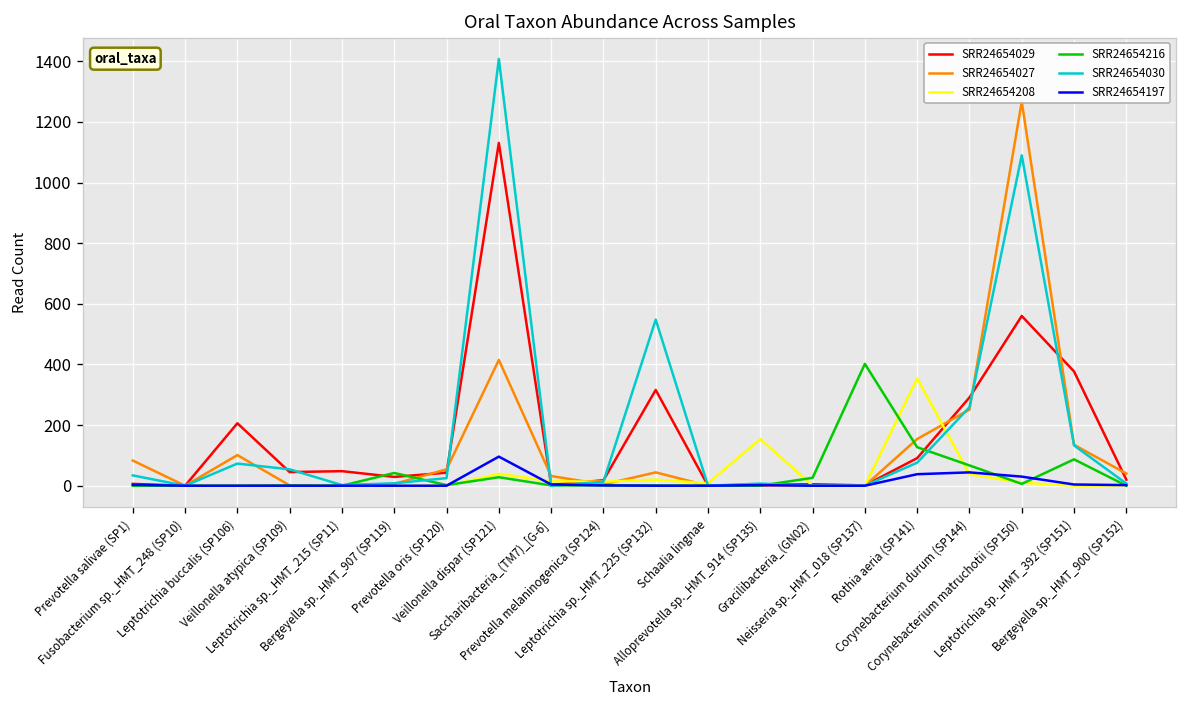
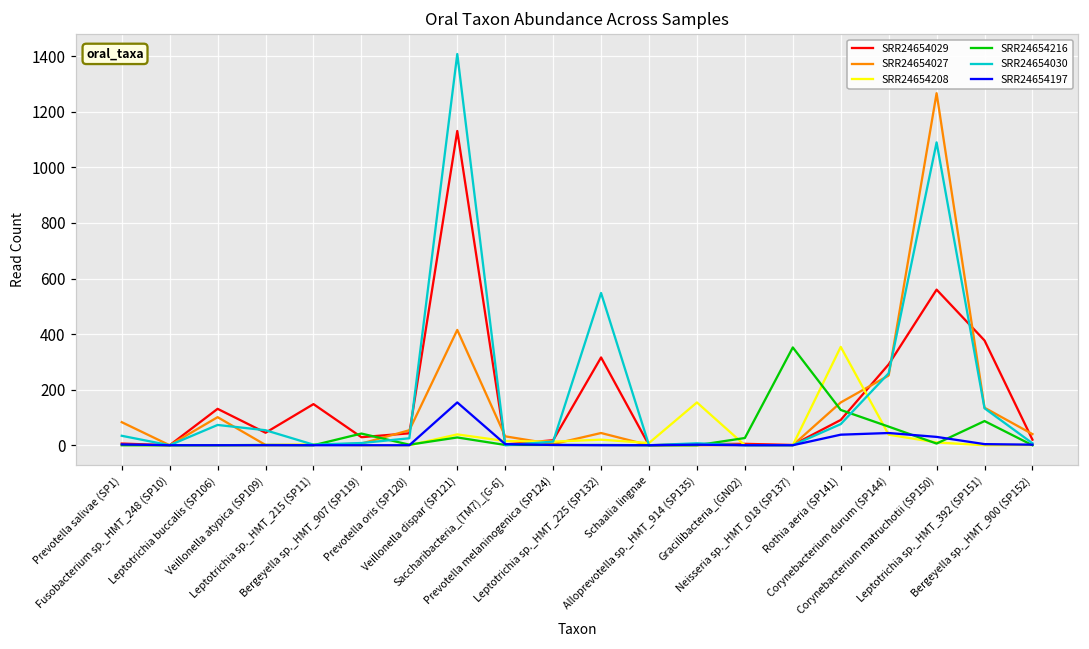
  {
    "SRR24654029": {
-     "Leptotrichia buccalis (SP106)": 210,
-     "Leptotrichia sp._HMT_215 (SP11)": 50,
+     "Leptotrichia buccalis (SP106)": 130,
+     "Leptotrichia sp._HMT_215 (SP11)": 150,
      "Bergeyella sp._HMT_907 (SP119)": 30,
      "Prevotella oris (SP120)": 40,
      "Veillonella dispar (SP121)": 1130,
      "Leptotrichia sp._HMT_225 (SP132)": 320,
      "Rothia aeria (SP141)": 90,
      "Corynebacterium durum (SP144)": 290,
      "Corynebacterium matruchotii (SP150)": 560,
      "Leptotrichia sp._HMT_392 (SP151)": 380,
      "Bergeyella sp._HMT_900 (SP152)": 20
    },
    "SRR24654027": {
      "Prevotella salivae (SP1)": 80,
      "Leptotrichia buccalis (SP106)": 100,
      "Prevotella oris (SP120)": 50,
      "Veillonella dispar (SP121)": 420,
      "Saccharibacteria_(TM7)_[G-6]": 30,
      "Leptotrichia sp._HMT_225 (SP132)": 40,
      "Rothia aeria (SP141)": 150,
      "Corynebacterium matruchotii (SP150)": 1270,
      "Bergeyella sp._HMT_900 (SP152)": 40
    },
    "SRR24654208": {
      "Veillonella dispar (SP121)": 40,
      "Saccharibacteria_(TM7)_[G-6]": 20,
      "Leptotrichia sp._HMT_225 (SP132)": 20,
      "Alloprevotella sp._HMT_914 (SP135)": 150,
      "Rothia aeria (SP141)": 350
    },
    "SRR24654216": {
      "Bergeyella sp._HMT_907 (SP119)": 40,
      "Veillonella dispar (SP121)": 30,
      "Gracilibacteria_(GN02)": 30,
-     "Neisseria sp._HMT_018 (SP137)": 400,
+     "Neisseria sp._HMT_018 (SP137)": 350,
      "Rothia aeria (SP141)": 130,
      "Corynebacterium durum (SP144)": 70,
      "Leptotrichia sp._HMT_392 (SP151)": 90
    },
    "SRR24654030": {
      "Prevotella salivae (SP1)": 30,
      "Leptotrichia buccalis (SP106)": 70,
      "Prevotella oris (SP120)": 30,
      "Veillonella dispar (SP121)": 1410,
      "Leptotrichia sp._HMT_225 (SP132)": 550,
      "Rothia aeria (SP141)": 80,
      "Corynebacterium matruchotii (SP150)": 1090
    },
    "SRR24654197": {
-     "Veillonella dispar (SP121)": 100,
+     "Veillonella dispar (SP121)": 150,
      "Rothia aeria (SP141)": 40,
      "Corynebacterium matruchotii (SP150)": 30
    }
  }
